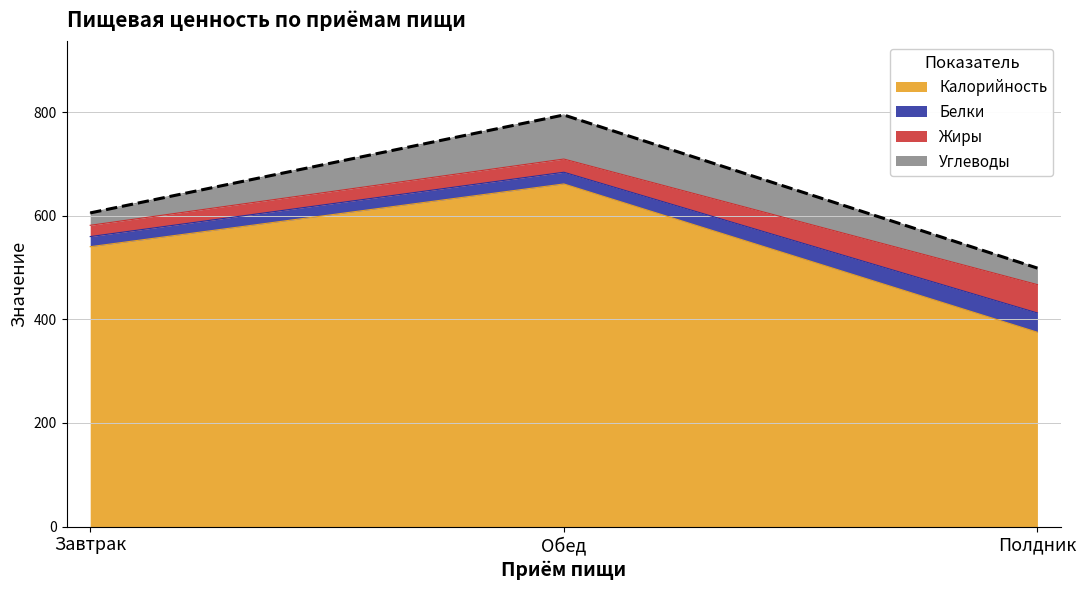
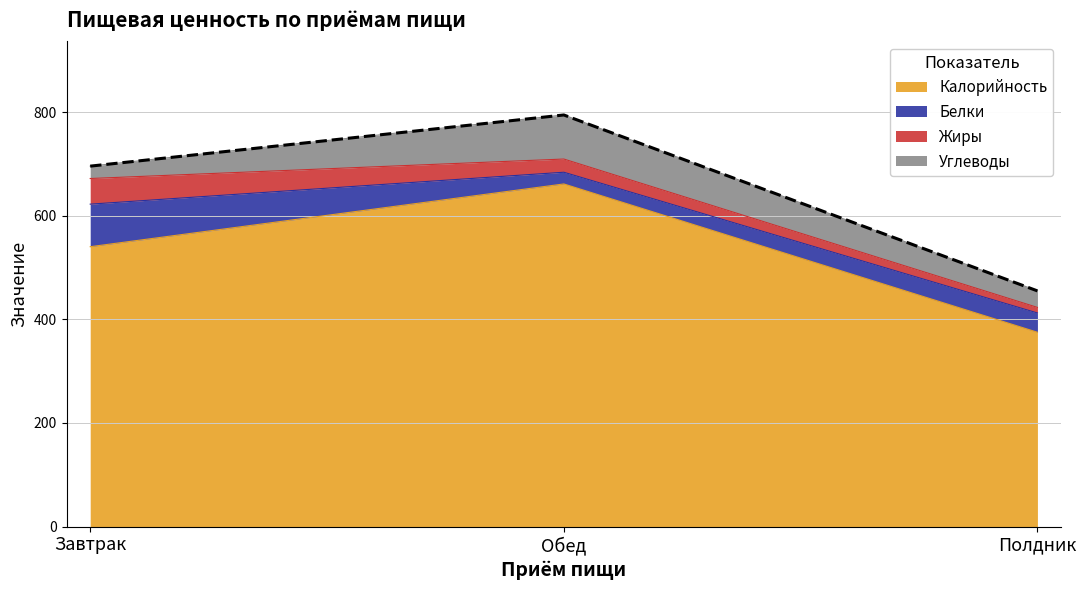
  {
    "Калорийность": {
      "Завтрак": 540,
      "Обед": 660,
      "Полдник": 370
    },
    "Белки": {
-     "Завтрак": 20,
+     "Завтрак": 80,
      "Обед": 20,
      "Полдник": 40
    },
    "Жиры": {
-     "Завтрак": 20,
+     "Завтрак": 50,
      "Обед": 30,
-     "Полдник": 50
+     "Полдник": 10
    },
    "Углеводы": {
      "Завтрак": 20,
      "Обед": 90,
      "Полдник": 30
    }
  }
